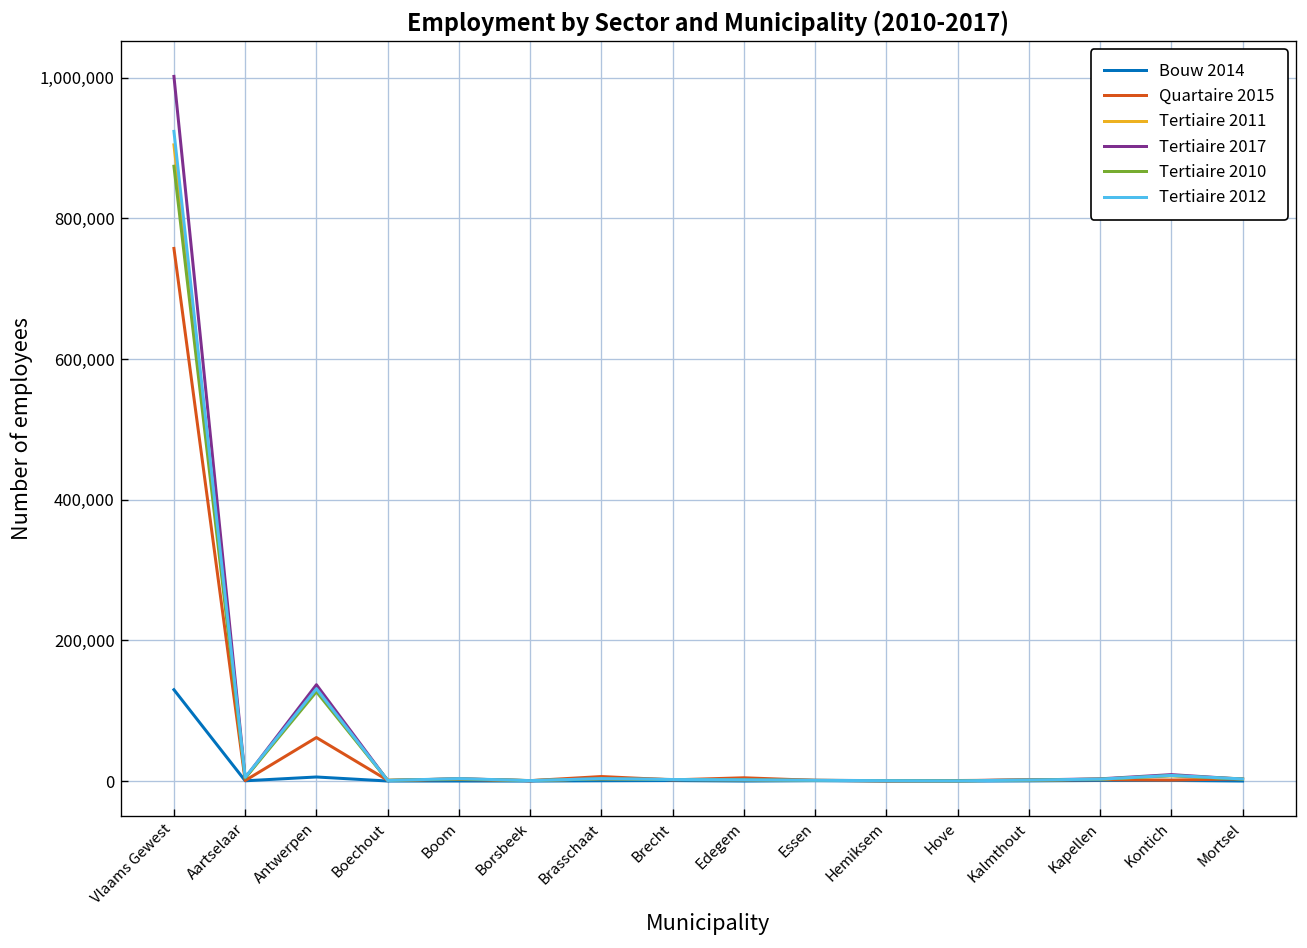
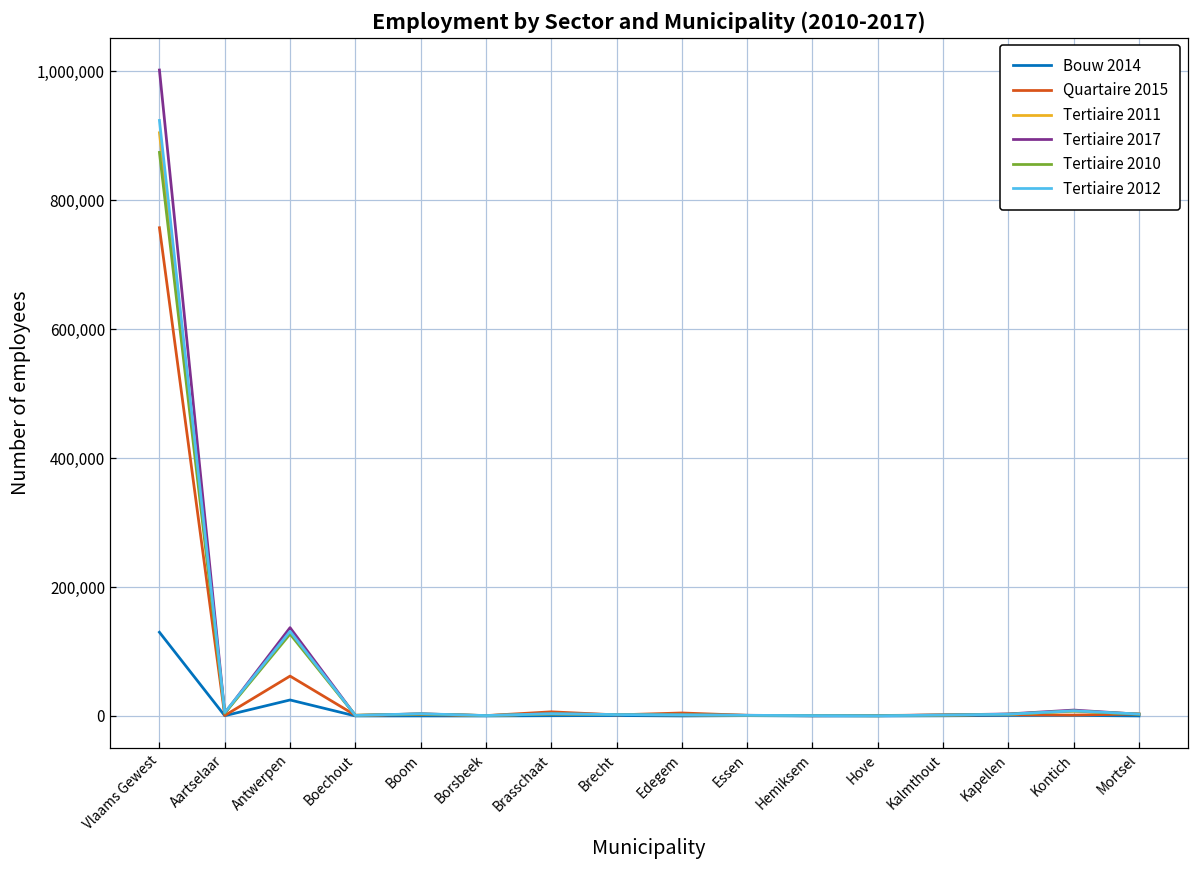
  {
    "Bouw 2014": {
      "Vlaams Gewest": "130,000",
-     "Antwerpen": "10,000"
+     "Antwerpen": "20,000"
    },
    "Quartaire 2015": {
      "Vlaams Gewest": "760,000",
      "Antwerpen": "60,000"
    },
    "Tertiaire 2011": {
      "Vlaams Gewest": "900,000"
    },
    "Tertiaire 2017": {
      "Vlaams Gewest": "1,000,000",
      "Antwerpen": "140,000"
    },
    "Tertiaire 2010": {
      "Vlaams Gewest": "870,000"
    },
    "Tertiaire 2012": {
      "Vlaams Gewest": "920,000"
    }
  }
